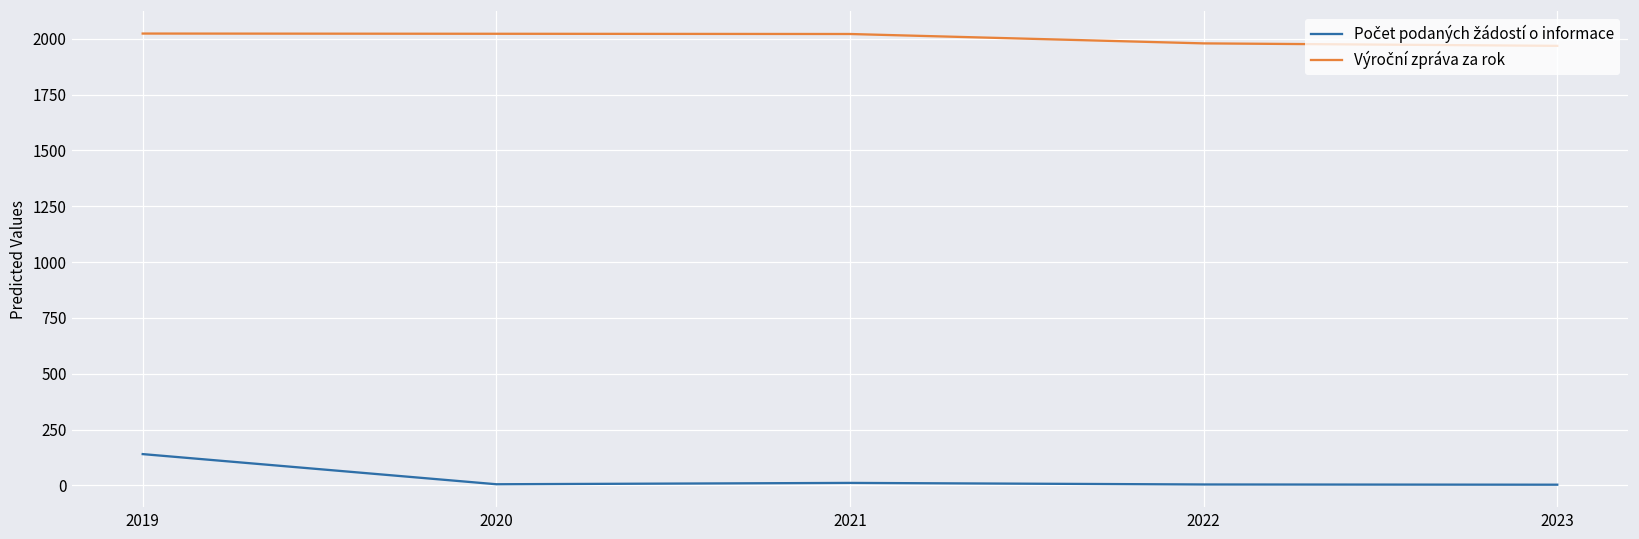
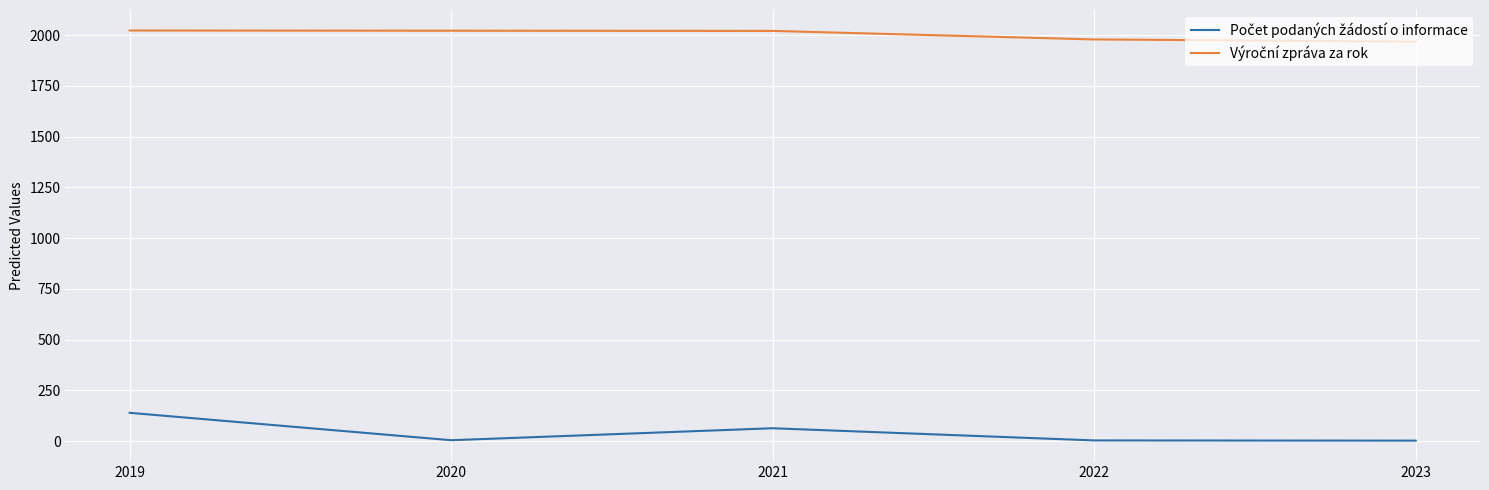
  {
    "Počet podaných žádostí o informace": {
      "2019": 140,
      "2020": 10,
-     "2021": 10,
+     "2021": 60,
      "2022": 0,
      "2023": 0
    },
    "Výroční zpráva za rok": {
      "2019": 2020,
      "2020": 2020,
      "2021": 2020,
      "2022": 1980
    }
  }
